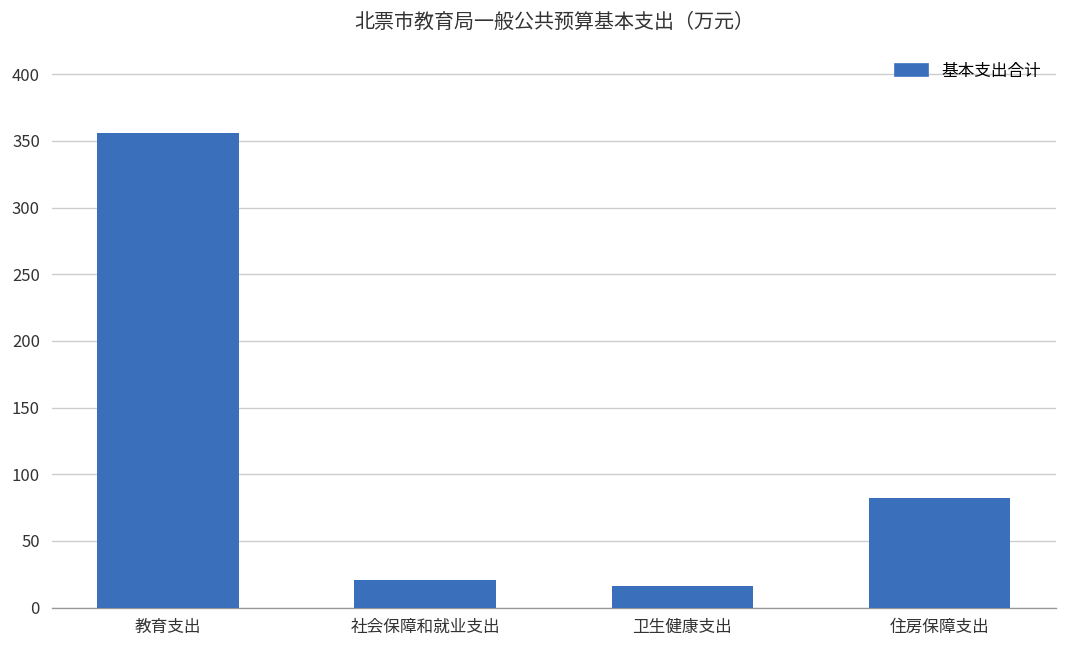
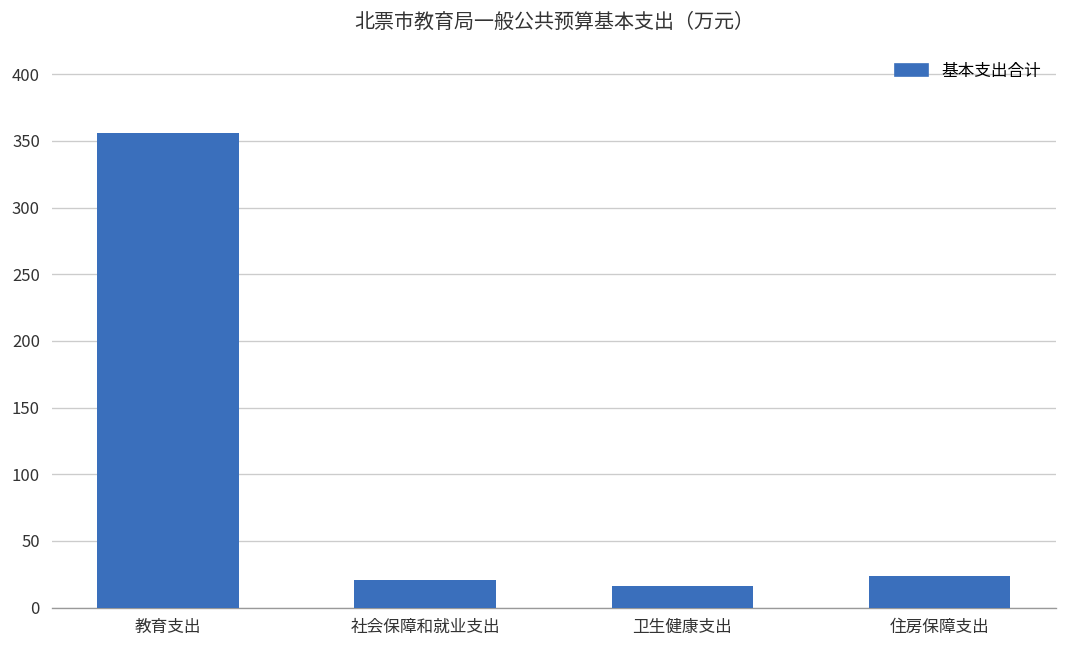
  {
    "教育支出": 356,
    "社会保障和就业支出": 21,
    "卫生健康支出": 16,
-   "住房保障支出": 82
+   "住房保障支出": 24
  }
